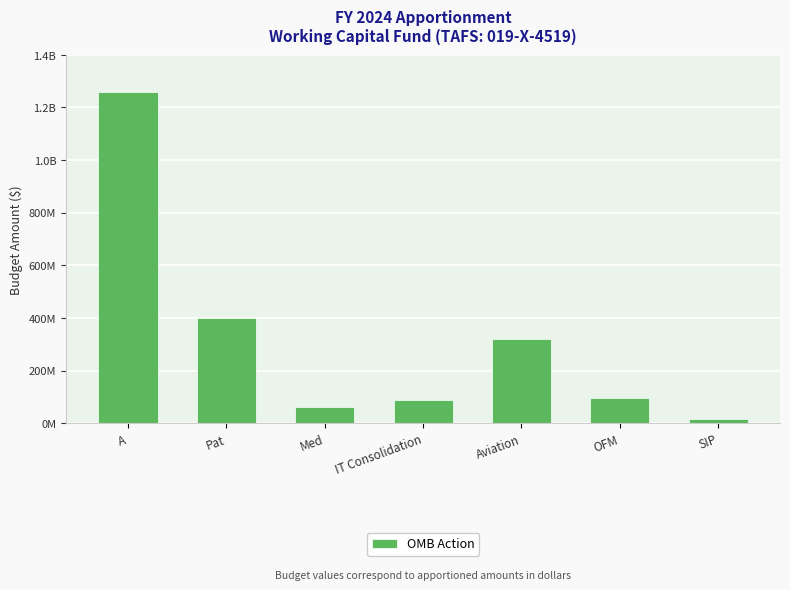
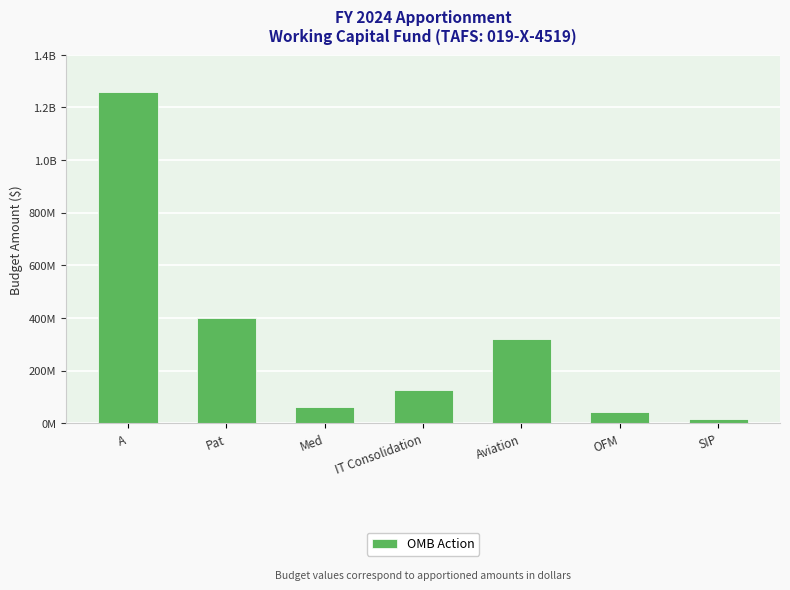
  {
    "A": 1260000000,
    "Pat": 400000000,
    "Med": 60000000,
-   "IT Consolidation": 90000000,
+   "IT Consolidation": 130000000,
    "Aviation": 320000000,
-   "OFM": 100000000,
+   "OFM": 40000000,
    "SIP": 20000000
  }
